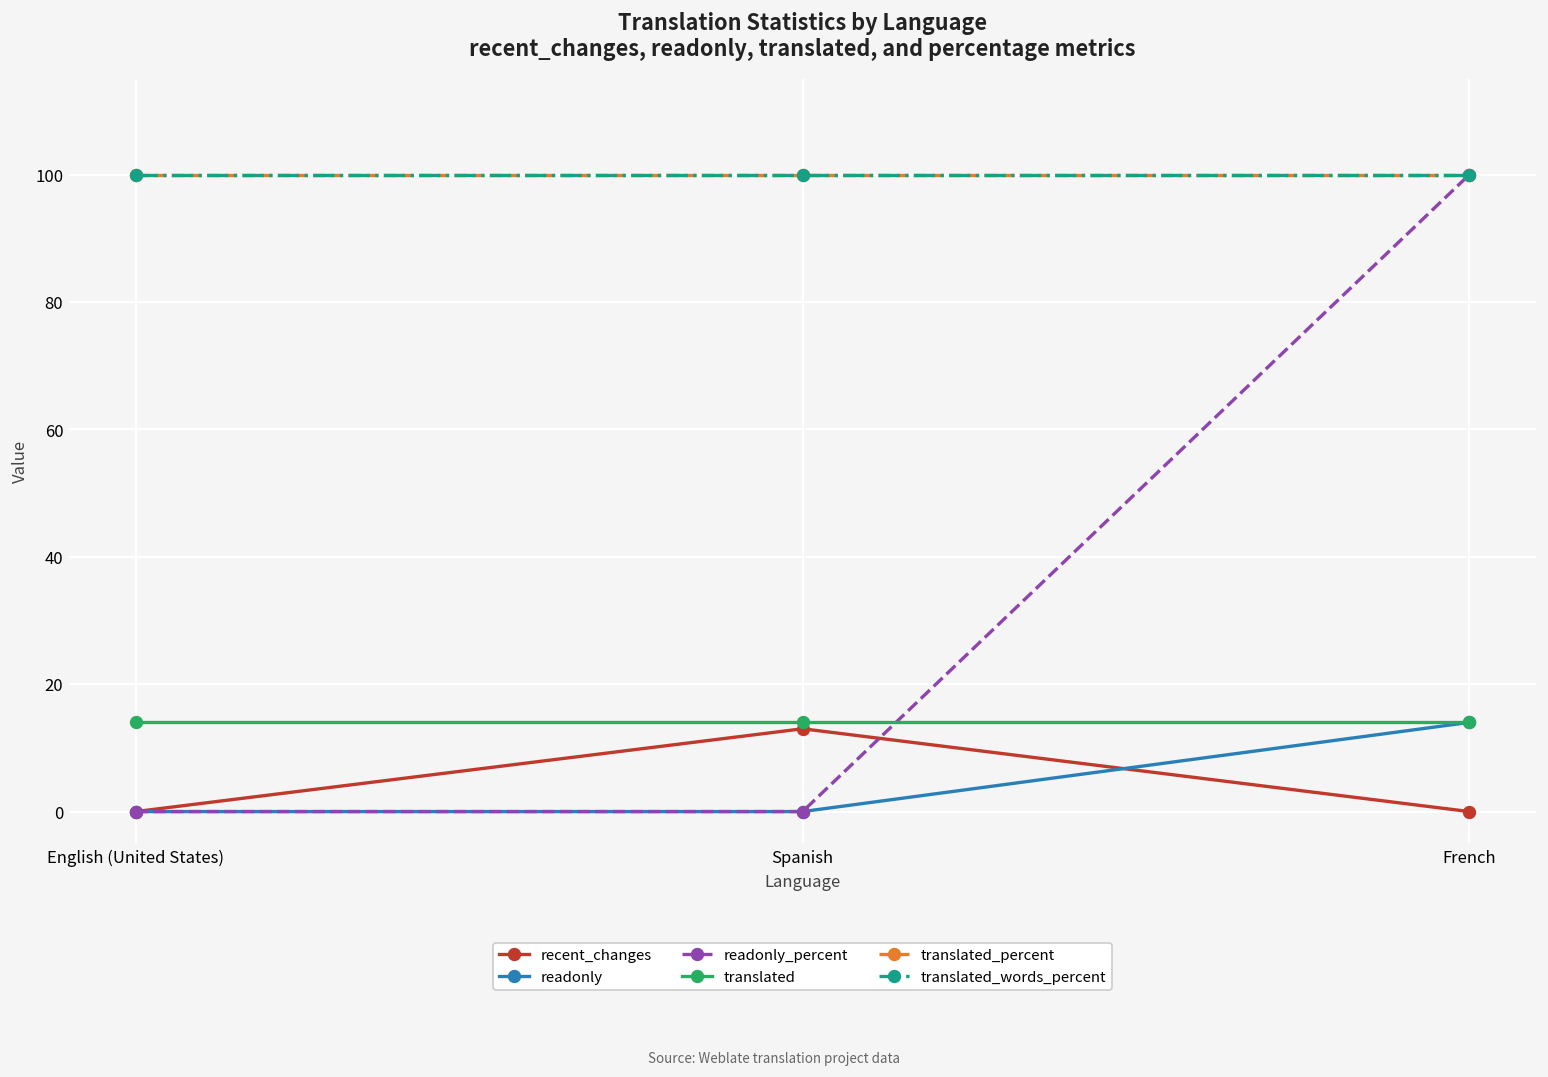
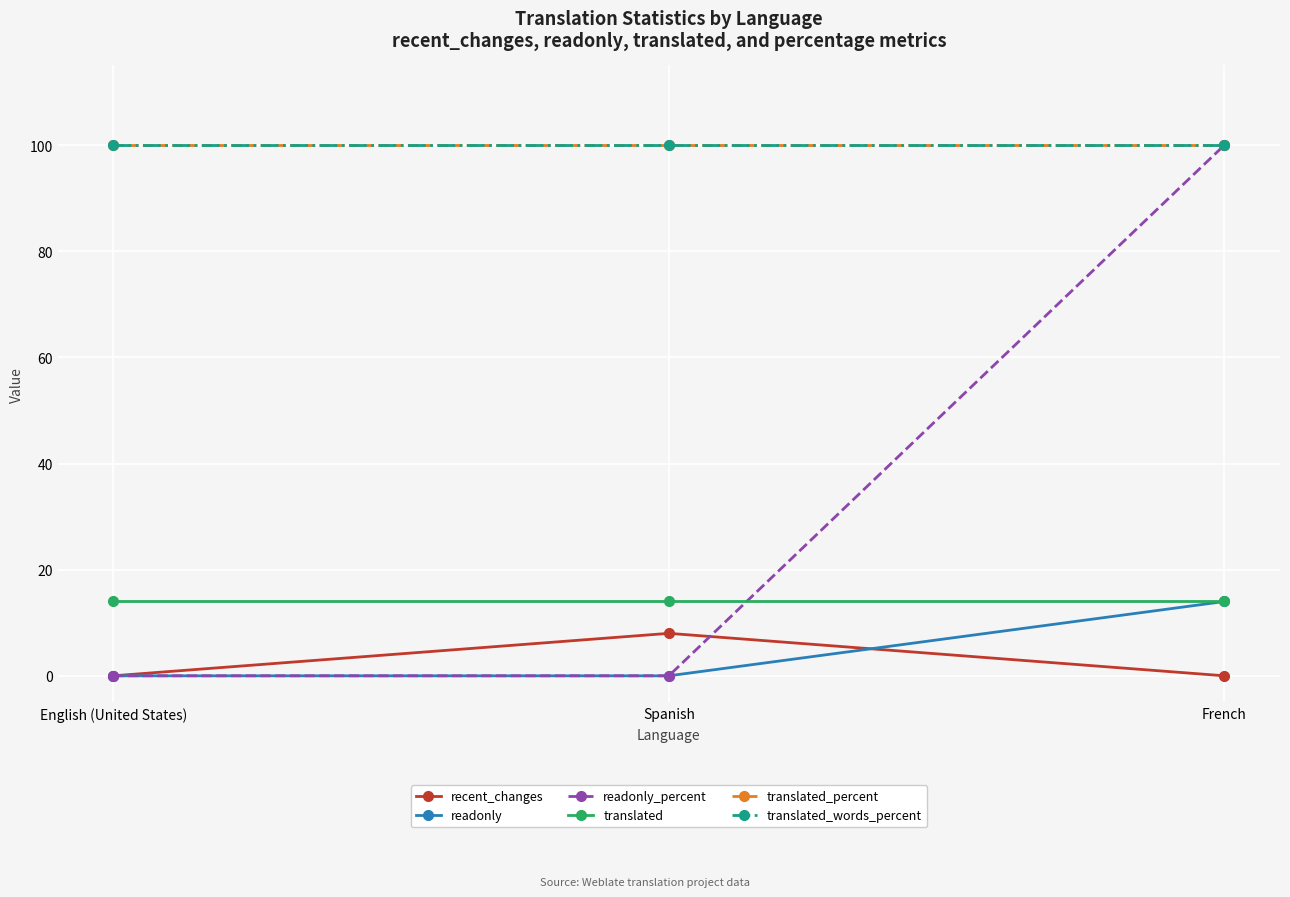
  {
    "recent_changes": {
-     "Spanish": 13,
+     "Spanish": 8,
      "French": 0
    }
  }
